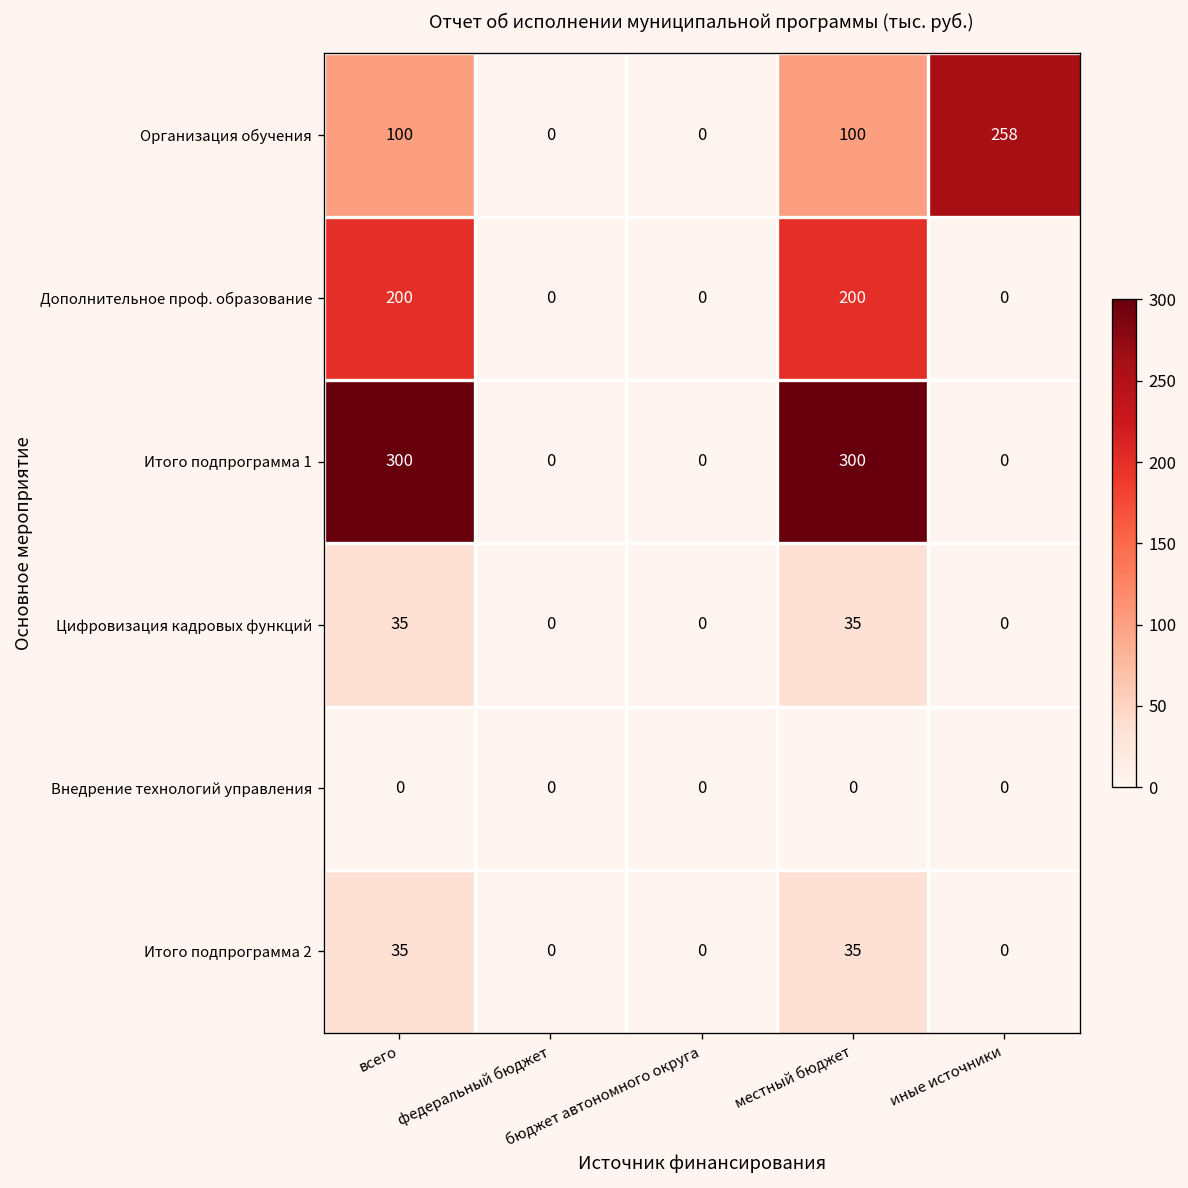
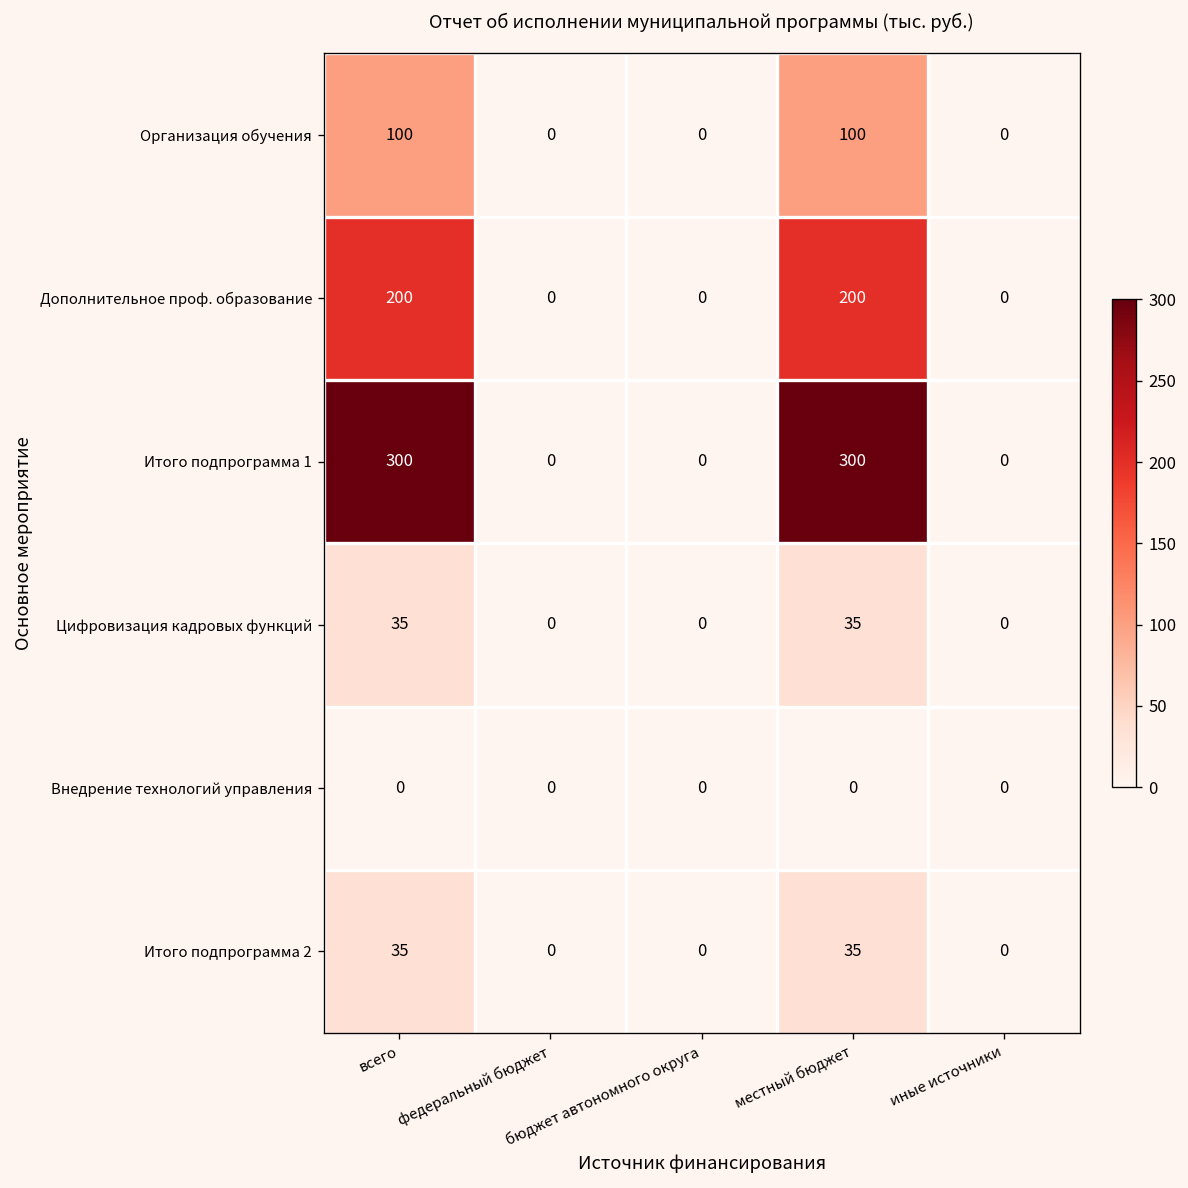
  {
    "Организация обучения": {
      "всего": 100,
      "федеральный бюджет": 0,
      "бюджет автономного округа": 0,
      "местный бюджет": 100,
-     "иные источники": 258
+     "иные источники": 0
    },
    "Дополнительное проф. образование": {
      "всего": 200,
      "федеральный бюджет": 0,
      "бюджет автономного округа": 0,
      "местный бюджет": 200,
      "иные источники": 0
    },
    "Итого подпрограмма 1": {
      "всего": 300,
      "федеральный бюджет": 0,
      "бюджет автономного округа": 0,
      "местный бюджет": 300,
      "иные источники": 0
    },
    "Цифровизация кадровых функций": {
      "всего": 35,
      "федеральный бюджет": 0,
      "бюджет автономного округа": 0,
      "местный бюджет": 35,
      "иные источники": 0
    },
    "Внедрение технологий управления": {
      "всего": 0,
      "федеральный бюджет": 0,
      "бюджет автономного округа": 0,
      "местный бюджет": 0,
      "иные источники": 0
    },
    "Итого подпрограмма 2": {
      "всего": 35,
      "федеральный бюджет": 0,
      "бюджет автономного округа": 0,
      "местный бюджет": 35,
      "иные источники": 0
    }
  }
